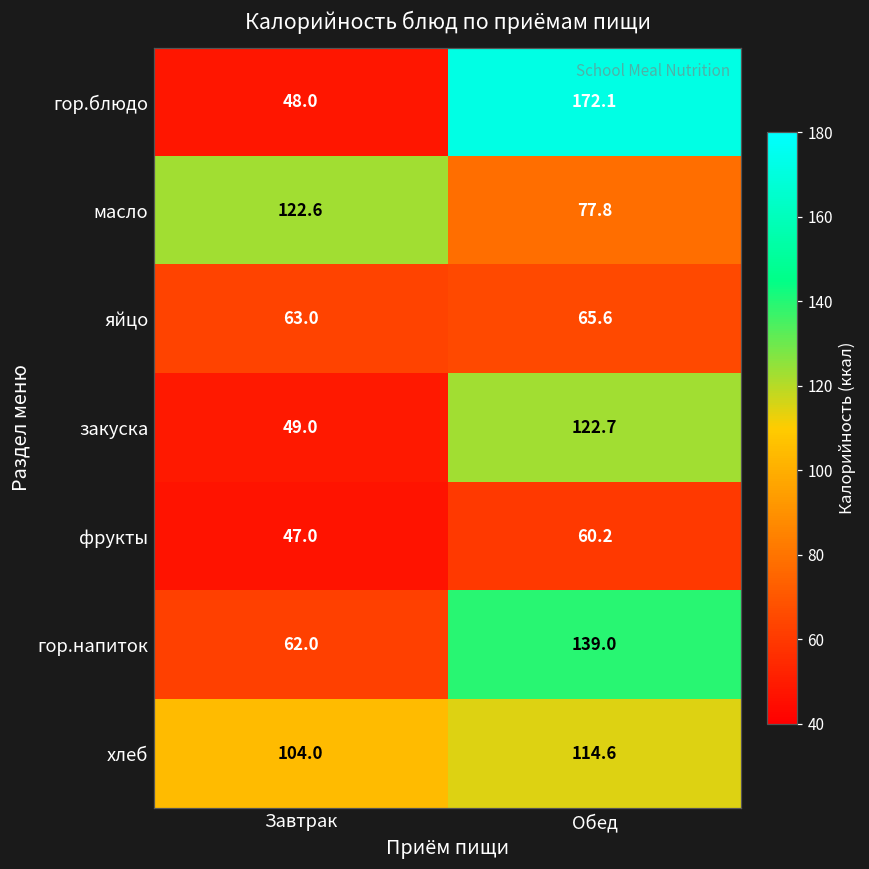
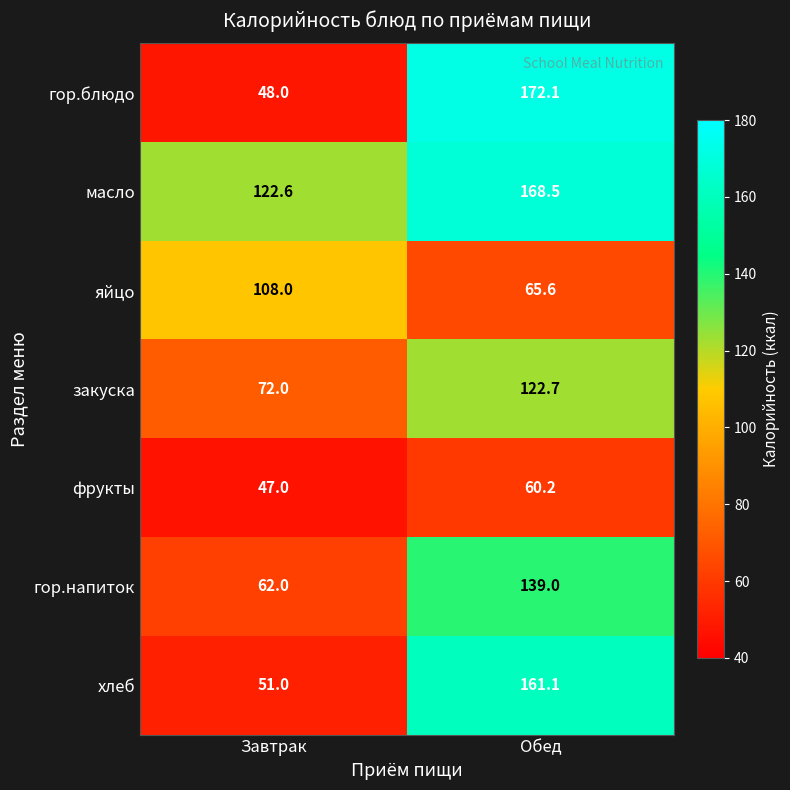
  {
    "гор.блюдо": {
      "Завтрак": 48.0
    },
    "масло": {
      "Завтрак": 122.6,
-     "Обед": 77.8
+     "Обед": 168.5
    },
    "яйцо": {
-     "Завтрак": 63.0,
+     "Завтрак": 108.0,
      "Обед": 65.6
    },
    "закуска": {
-     "Завтрак": 49.0,
+     "Завтрак": 72.0,
      "Обед": 122.7
    },
    "фрукты": {
      "Завтрак": 47.0,
      "Обед": 60.2
    },
    "гор.напиток": {
      "Завтрак": 62.0,
      "Обед": 139.0
    },
    "хлеб": {
-     "Завтрак": 104.0,
-     "Обед": 114.6
+     "Завтрак": 51.0,
+     "Обед": 161.1
    }
  }
